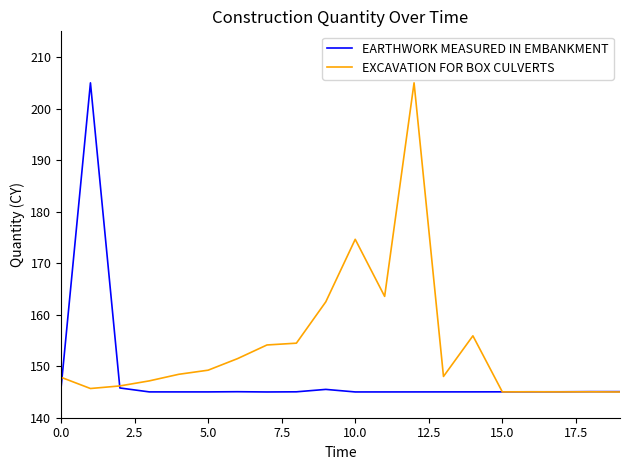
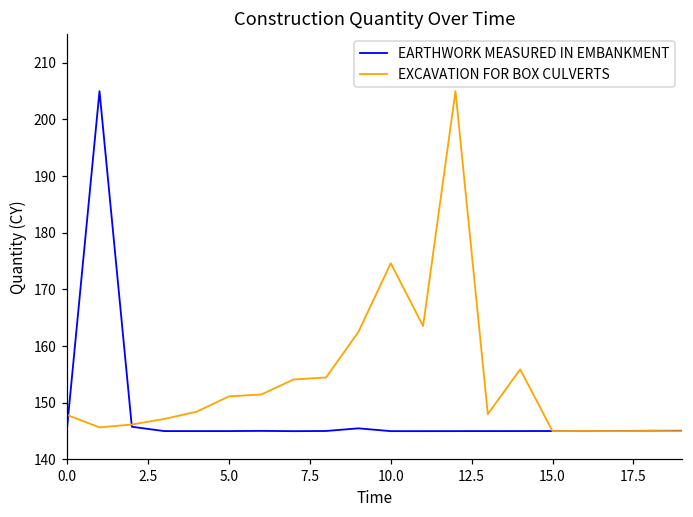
  {
    "EARTHWORK MEASURED IN EMBANKMENT": {
      "0.0": 146,
      "5.0": 145,
      "10.0": 145
    },
    "EXCAVATION FOR BOX CULVERTS": {
      "0.0": 148,
-     "5.0": 149,
+     "5.0": 151,
      "10.0": 175
    }
  }
